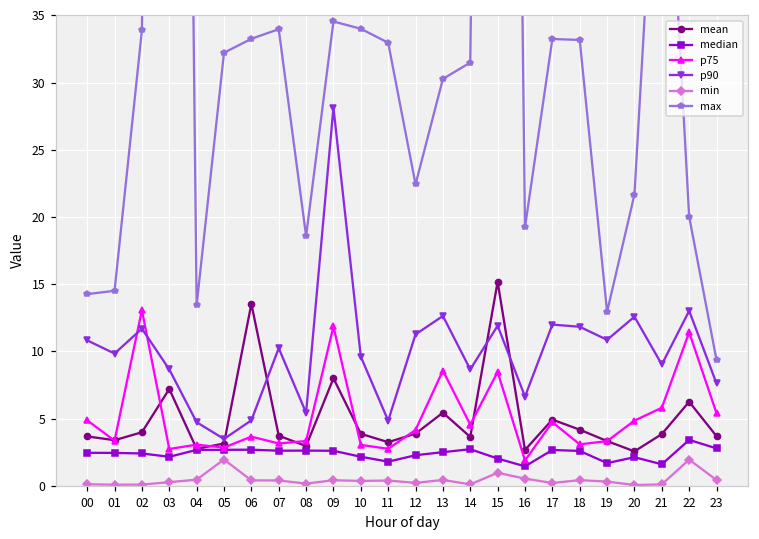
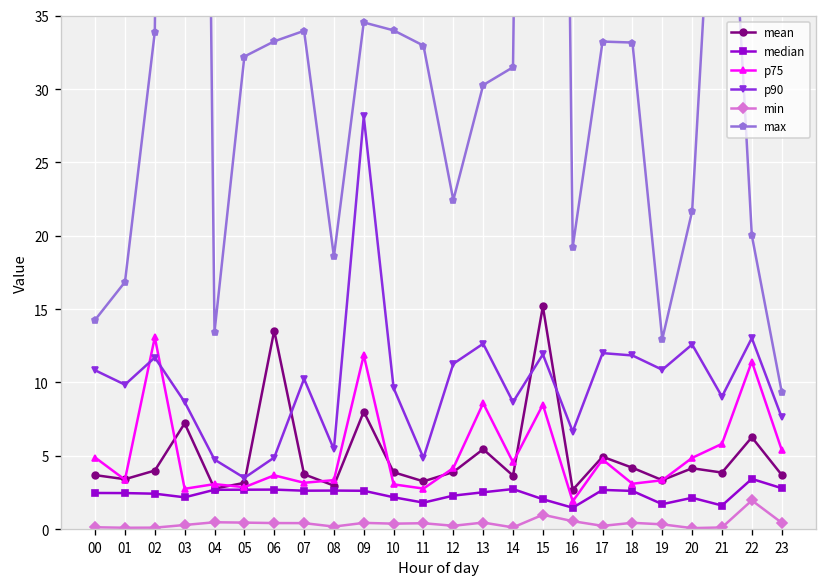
  {
    "mean": {
      "00": 3.7,
      "02": 4.0,
      "03": 7.2,
      "05": 3.2,
      "06": 13.5,
      "07": 3.7,
      "08": 3.0,
      "09": 8.0,
      "10": 3.9,
      "11": 3.3,
      "12": 3.9,
      "13": 5.4,
      "14": 3.6,
      "15": 15.2,
      "16": 2.7,
      "18": 4.2,
-     "20": 2.6,
+     "20": 4.1,
      "21": 3.9,
      "22": 6.3,
      "23": 3.7
    },
    "p75": {
      "00": 4.9,
      "02": 13.1,
      "03": 2.7,
      "04": 3.1,
      "06": 3.7,
      "07": 3.2,
      "08": 3.3,
      "09": 11.9,
      "10": 3.0,
      "11": 2.8,
      "12": 4.2,
      "13": 8.6,
      "14": 4.6,
      "15": 8.5,
      "16": 1.9,
      "18": 3.1,
      "20": 4.9,
      "21": 5.8,
      "22": 11.4,
      "23": 5.4
    },
    "min": {
      "00": 0.1,
      "01": 0.1,
      "02": 0.1,
      "03": 0.3,
      "04": 0.5,
-     "05": 2.0,
+     "05": 0.4,
      "06": 0.4,
      "07": 0.4,
      "08": 0.2,
      "09": 0.4,
      "10": 0.4,
      "11": 0.4,
      "12": 0.2,
      "13": 0.4,
      "14": 0.1,
      "15": 1.0,
      "16": 0.5,
      "17": 0.2,
      "18": 0.4,
      "19": 0.3,
      "20": 0.1,
      "21": 0.1,
      "22": 2.0,
      "23": 0.4
    },
    "max": {
      "00": 14.3,
-     "01": 14.5,
+     "01": 16.8,
      "02": 33.9,
      "04": 13.4,
      "05": 32.2,
      "06": 33.3,
      "07": 34.0,
      "08": 18.6,
      "09": 34.5,
      "10": 34.0,
      "11": 33.0,
      "12": 22.4,
      "13": 30.3,
      "14": 31.5,
      "16": 19.2,
      "17": 33.2,
      "18": 33.2,
      "19": 12.9,
      "20": 21.7,
      "22": 20.0,
      "23": 9.4
    }
  }
